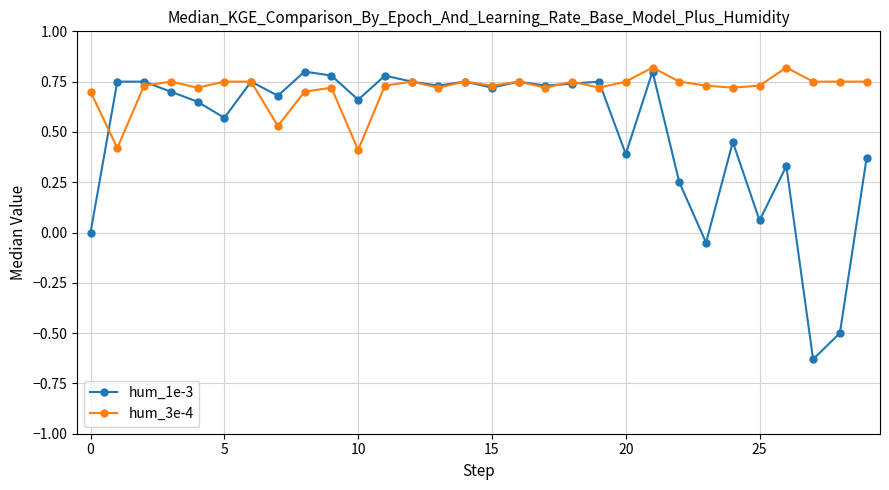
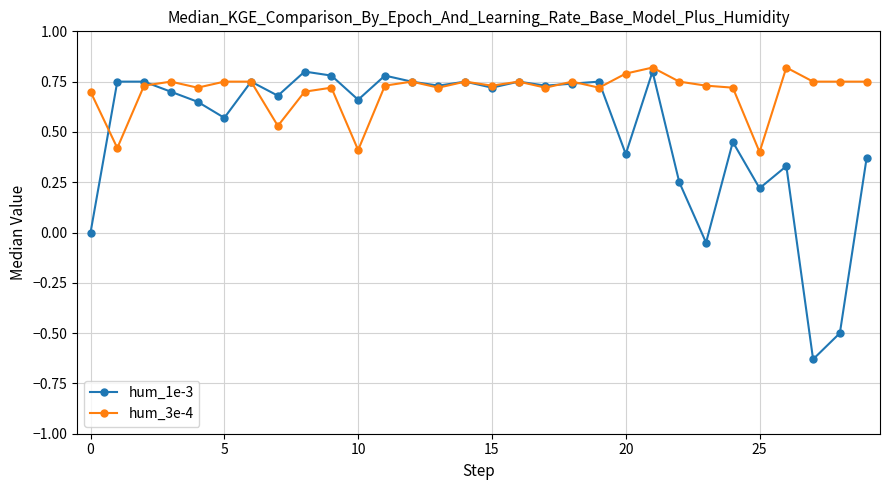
  {
    "hum_1e-3": {
      "0": 0.00,
      "5": 0.57,
      "10": 0.66,
      "20": 0.39,
-     "25": 0.06
+     "25": 0.22
    },
    "hum_3e-4": {
      "0": 0.70,
      "5": 0.75,
      "10": 0.41,
-     "20": 0.75,
-     "25": 0.73
+     "20": 0.79,
+     "25": 0.40
    }
  }
